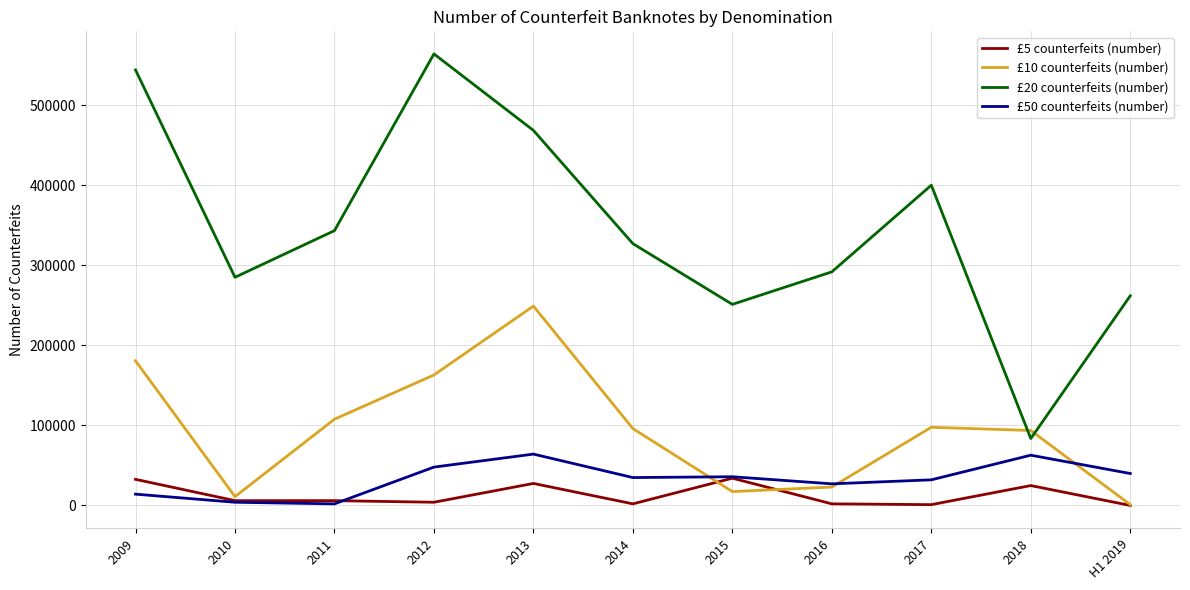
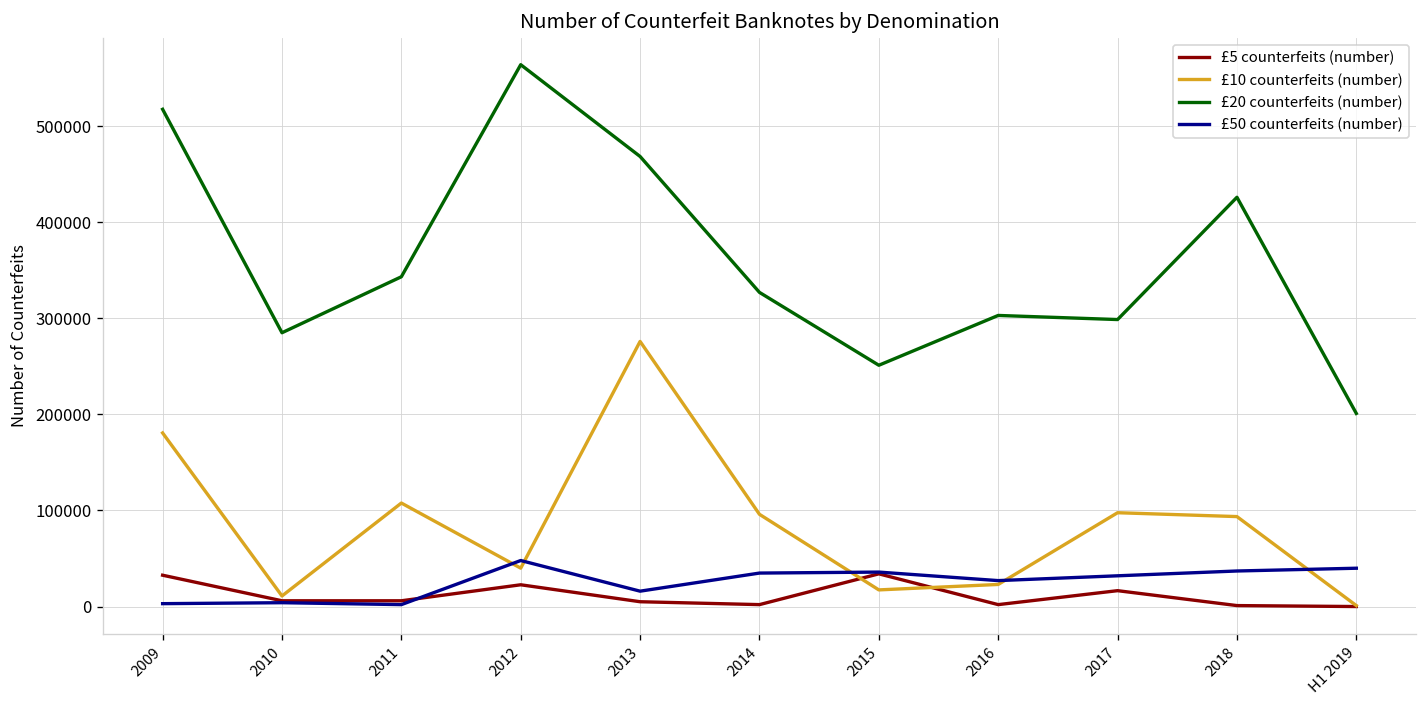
  {
    "£5 counterfeits (number)": {
      "2009": 30000,
      "2011": 10000,
-     "2012": 0,
-     "2013": 30000,
+     "2012": 20000,
+     "2013": 10000,
      "2014": 0,
      "2016": 0,
-     "2017": 0,
-     "2018": 20000
+     "2017": 20000,
+     "2018": 0
    },
    "£10 counterfeits (number)": {
      "2009": 180000,
      "2010": 10000,
      "2011": 110000,
-     "2012": 160000,
-     "2013": 250000,
+     "2012": 40000,
+     "2013": 280000,
      "2014": 100000,
      "2015": 20000,
      "2016": 20000,
      "2017": 100000,
      "2018": 90000
    },
    "£20 counterfeits (number)": {
-     "2009": 540000,
+     "2009": 520000,
      "2010": 290000,
      "2011": 340000,
      "2012": 560000,
      "2013": 470000,
      "2014": 330000,
      "2015": 250000,
-     "2016": 290000,
-     "2017": 400000,
-     "2018": 80000,
-     "H1 2019": 260000
+     "2016": 300000,
+     "2017": 300000,
+     "2018": 430000,
+     "H1 2019": 200000
    },
    "£50 counterfeits (number)": {
-     "2009": 10000,
+     "2009": 0,
      "2011": 0,
      "2012": 50000,
-     "2013": 60000,
+     "2013": 20000,
      "2014": 30000,
      "2016": 30000,
      "2017": 30000,
-     "2018": 60000,
+     "2018": 40000,
      "H1 2019": 40000
    }
  }
